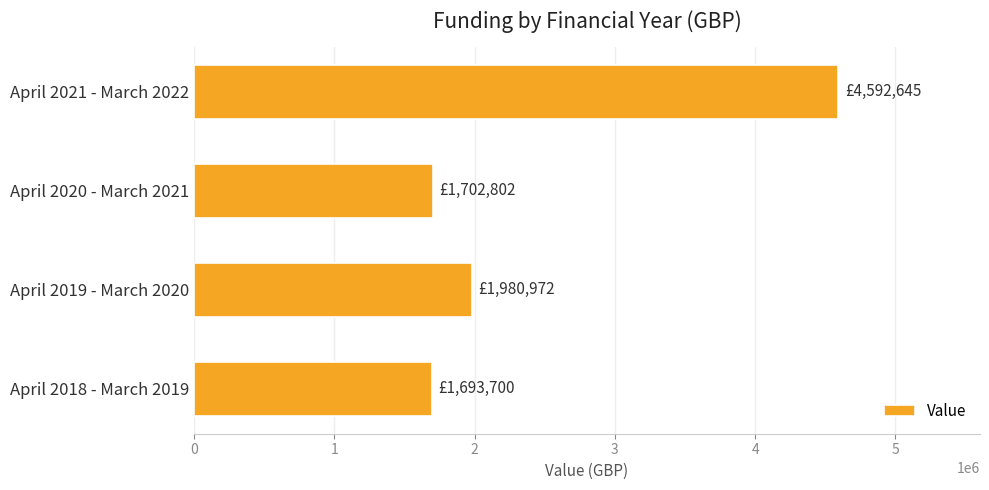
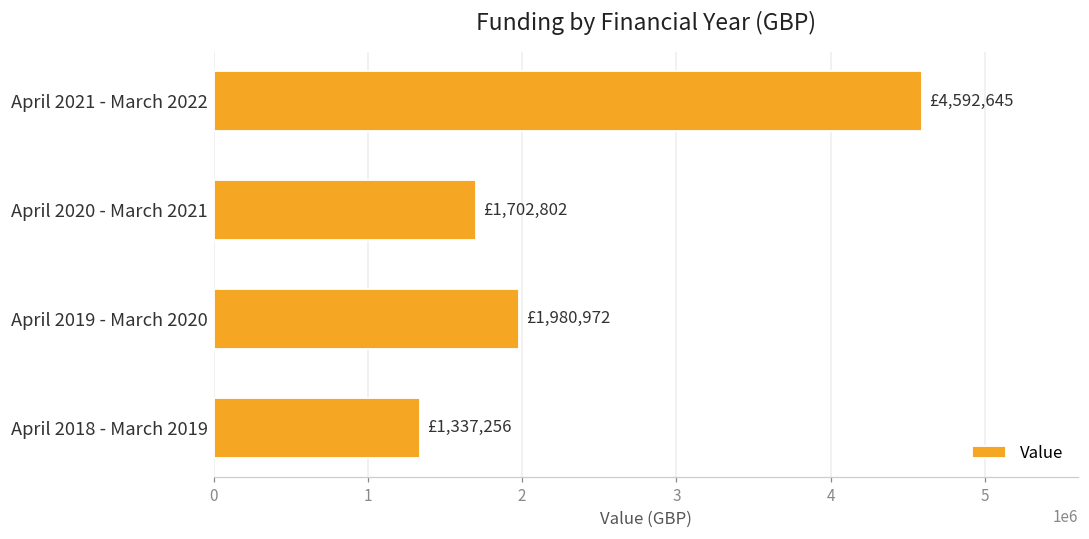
  {
    "April 2021 - March 2022": "£4,592,645",
    "April 2020 - March 2021": "£1,702,802",
    "April 2019 - March 2020": "£1,980,972",
-   "April 2018 - March 2019": "£1,693,700"
+   "April 2018 - March 2019": "£1,337,256"
  }
